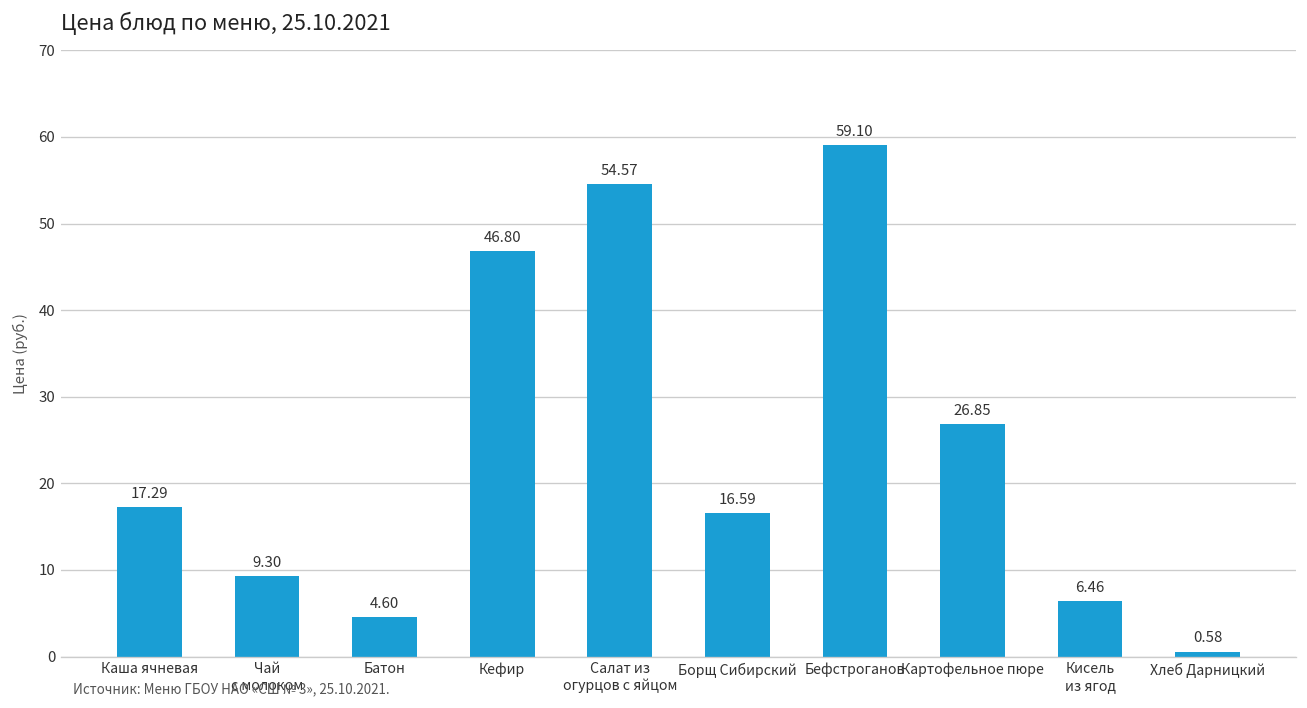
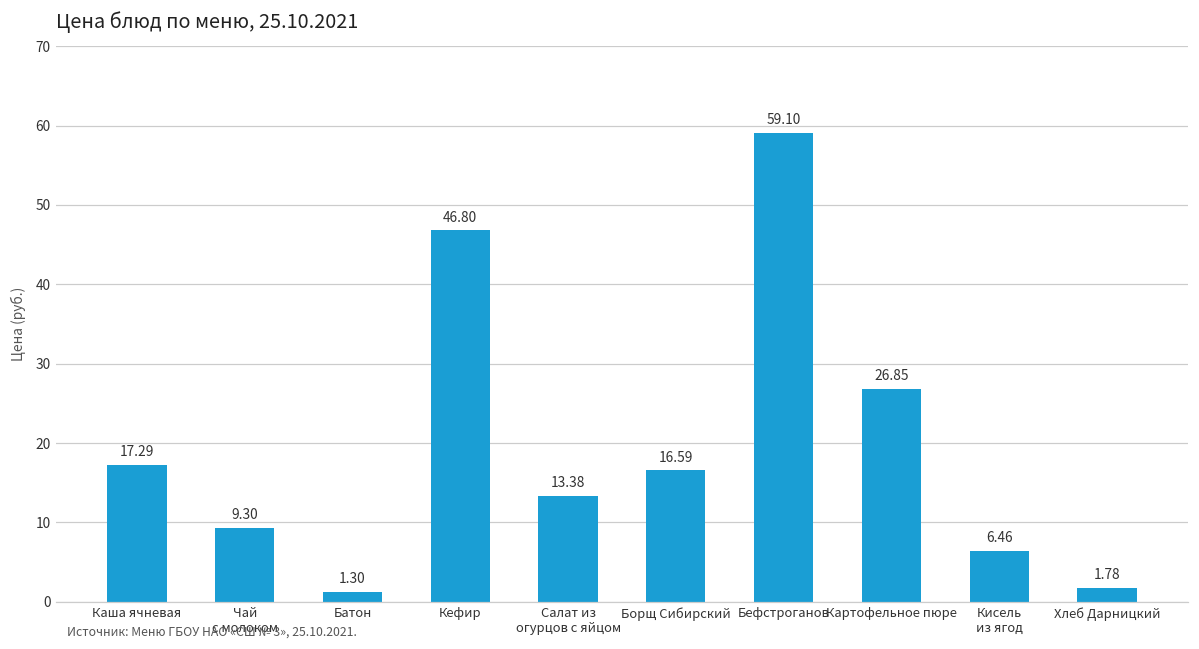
  {
    "Каша ячневая": 17.29,
    "Чай с молоком": 9.30,
-   "Батон": 4.60,
+   "Батон": 1.30,
    "Кефир": 46.80,
-   "Салат из огурцов с яйцом": 54.57,
+   "Салат из огурцов с яйцом": 13.38,
    "Борщ Сибирский": 16.59,
    "Бефстроганов": 59.10,
    "Картофельное пюре": 26.85,
    "Кисель из ягод": 6.46,
-   "Хлеб Дарницкий": 0.58
+   "Хлеб Дарницкий": 1.78
  }
